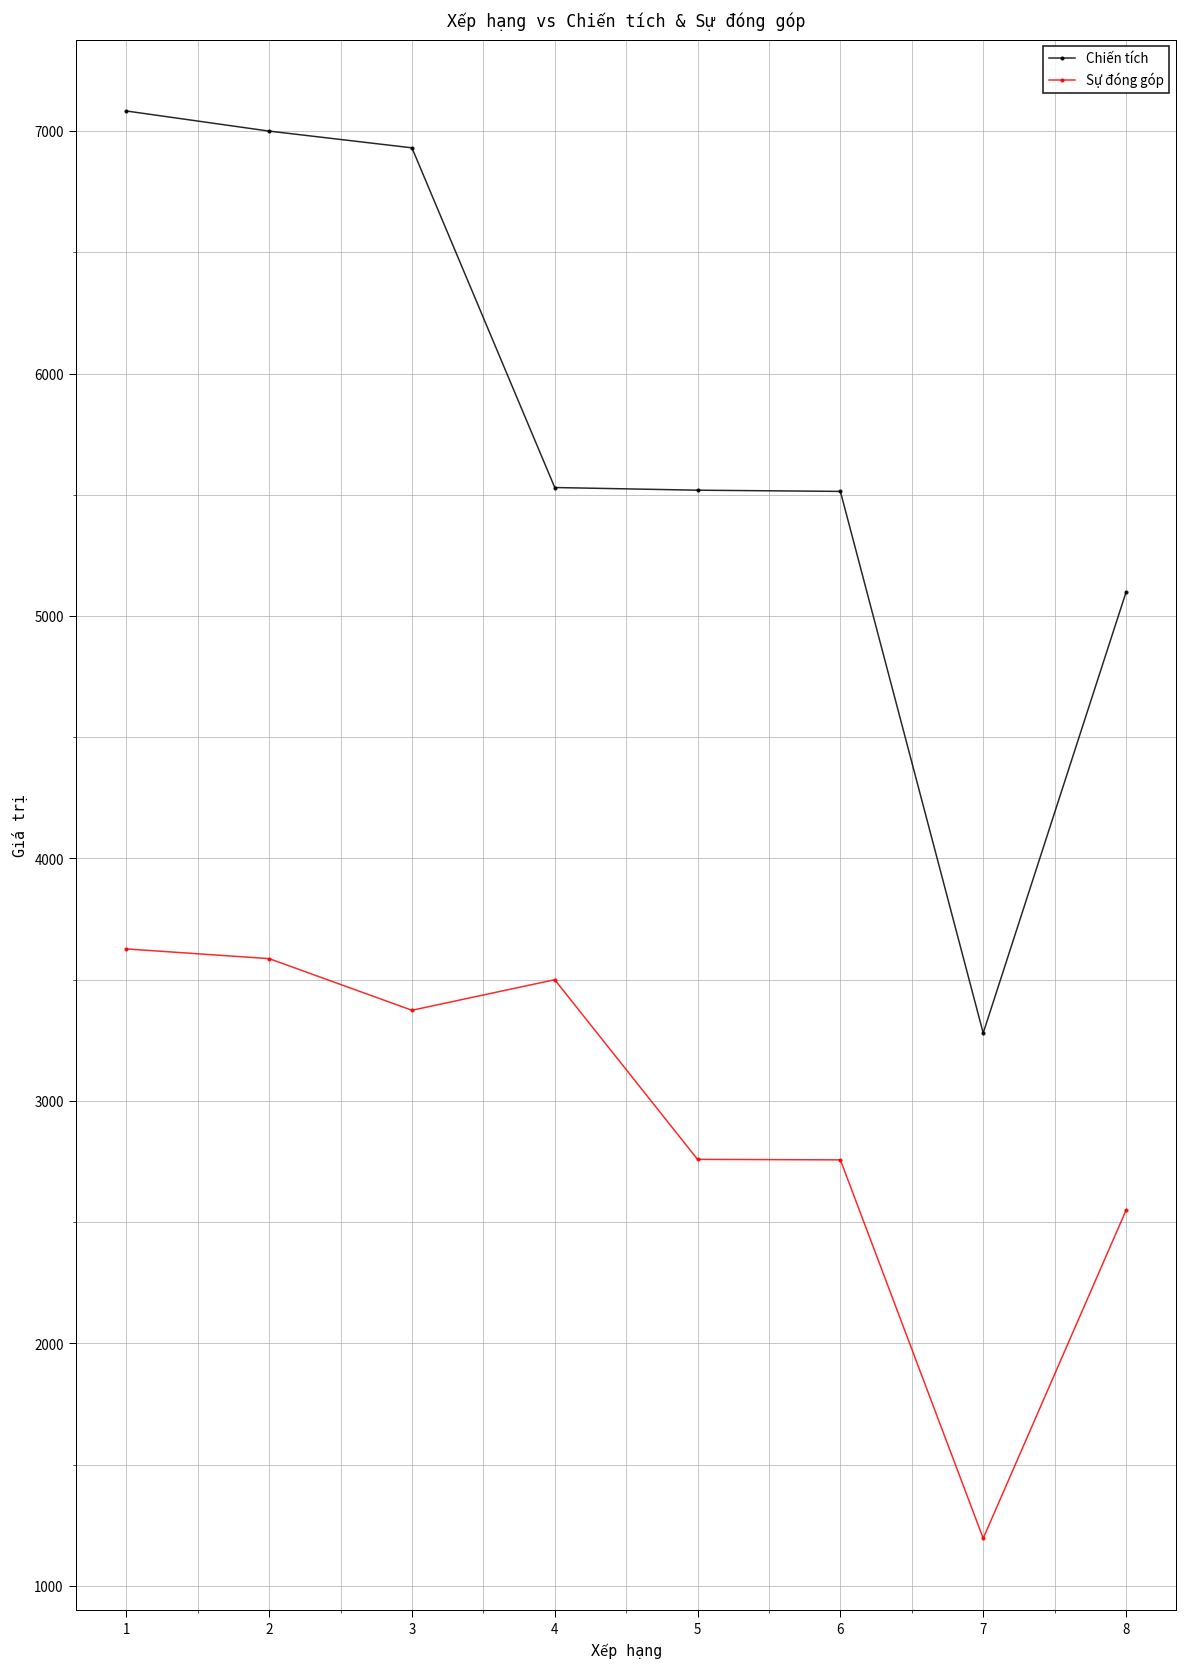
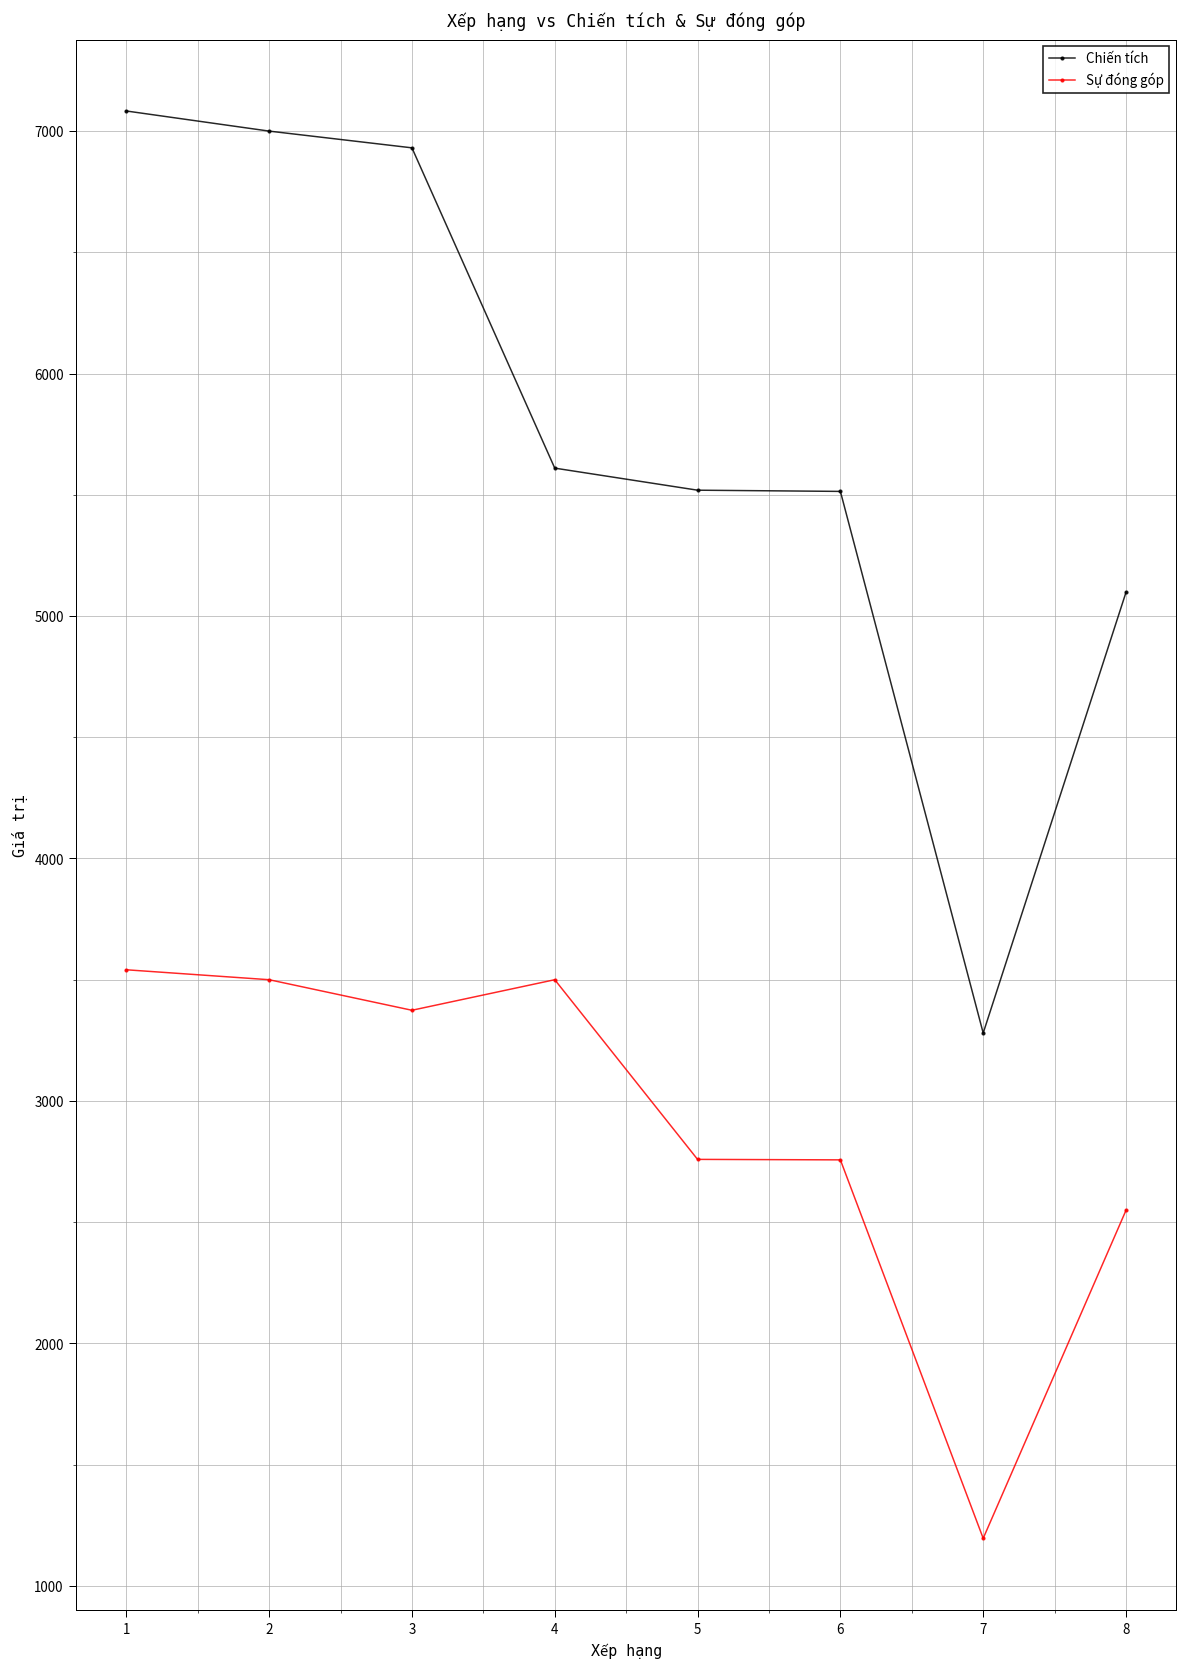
  {
    "Chiến tích": {
      "1": 7080,
      "2": 7000,
      "3": 6930,
-     "4": 5530,
+     "4": 5610,
      "5": 5520,
      "6": 5510,
      "7": 3280,
      "8": 5100
    },
    "Sự đóng góp": {
-     "1": 3630,
-     "2": 3590,
+     "1": 3540,
+     "2": 3500,
      "3": 3370,
      "4": 3500,
      "5": 2760,
      "6": 2760,
      "7": 1200,
      "8": 2550
    }
  }
